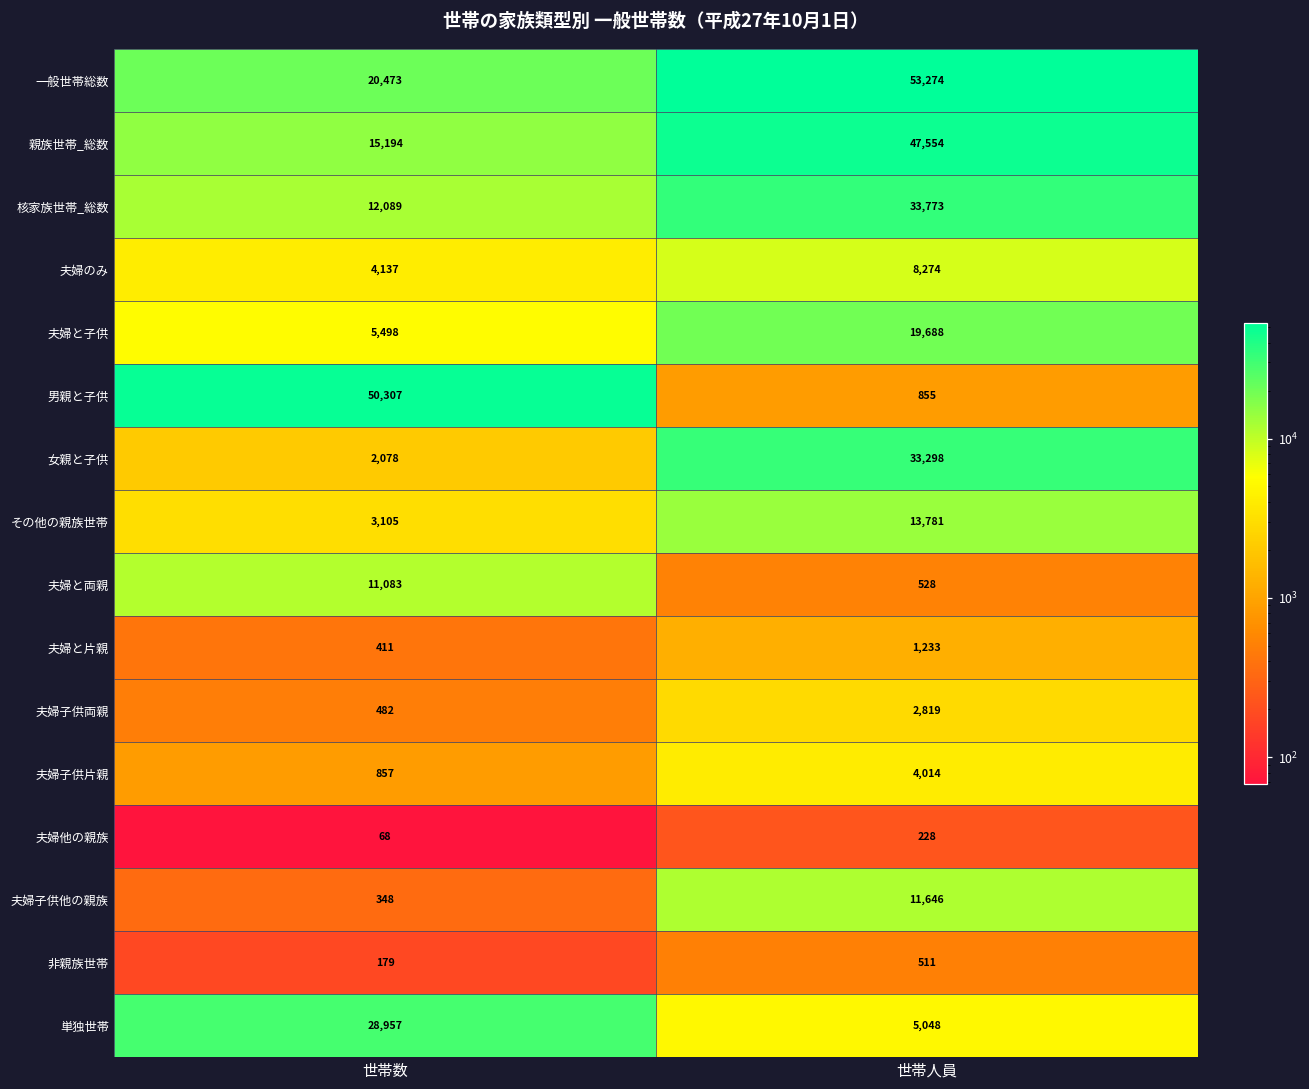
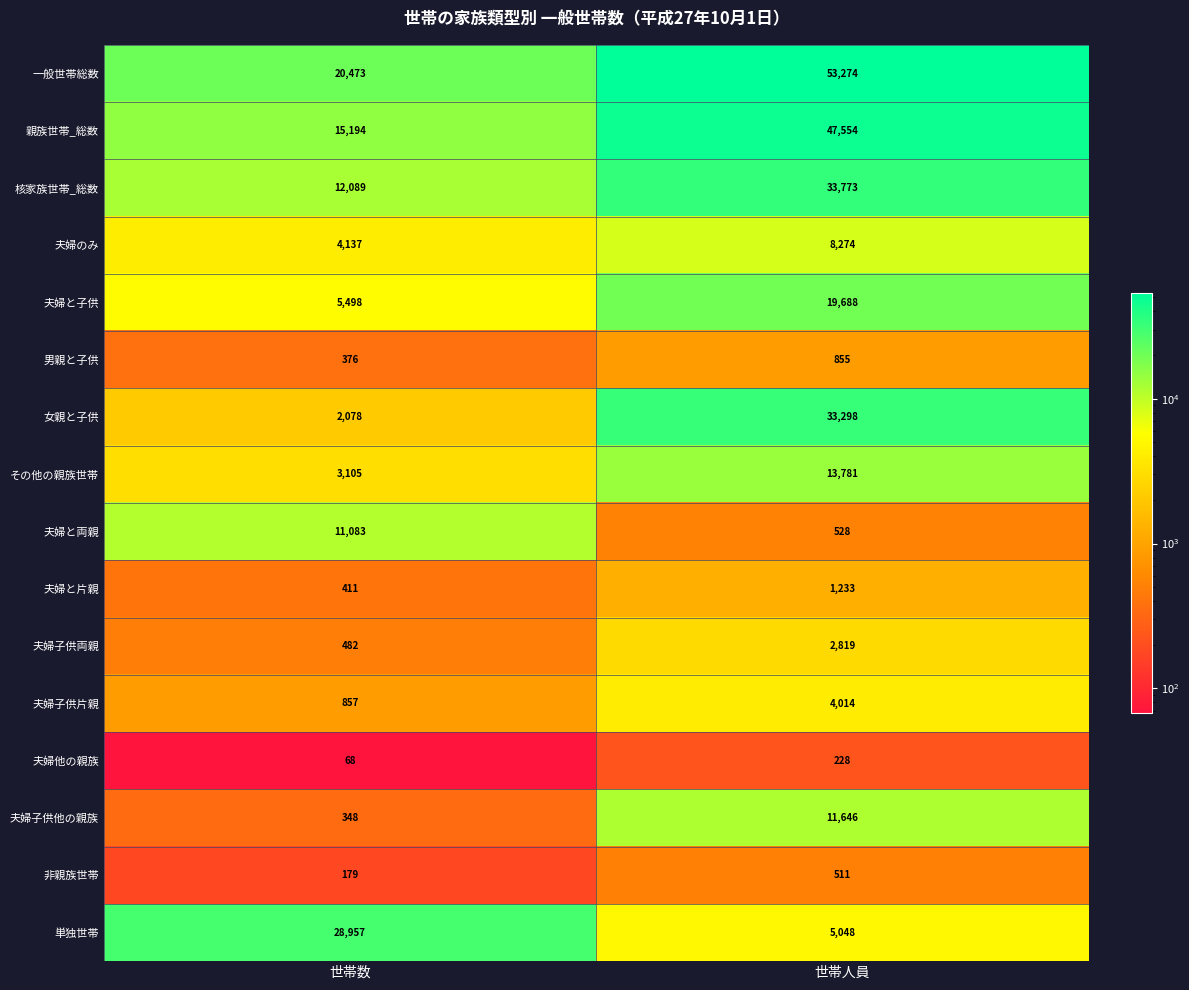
  {
    "一般世帯総数": {
      "世帯数": "20,473",
      "世帯人員": "53,274"
    },
    "親族世帯_総数": {
      "世帯数": "15,194",
      "世帯人員": "47,554"
    },
    "核家族世帯_総数": {
      "世帯数": "12,089",
      "世帯人員": "33,773"
    },
    "夫婦のみ": {
      "世帯数": "4,137",
      "世帯人員": "8,274"
    },
    "夫婦と子供": {
      "世帯数": "5,498",
      "世帯人員": "19,688"
    },
    "男親と子供": {
-     "世帯数": "50,307",
+     "世帯数": "376",
      "世帯人員": "855"
    },
    "女親と子供": {
      "世帯数": "2,078",
      "世帯人員": "33,298"
    },
    "その他の親族世帯": {
      "世帯数": "3,105",
      "世帯人員": "13,781"
    },
    "夫婦と両親": {
      "世帯数": "11,083",
      "世帯人員": "528"
    },
    "夫婦と片親": {
      "世帯数": "411",
      "世帯人員": "1,233"
    },
    "夫婦子供両親": {
      "世帯数": "482",
      "世帯人員": "2,819"
    },
    "夫婦子供片親": {
      "世帯数": "857",
      "世帯人員": "4,014"
    },
    "夫婦他の親族": {
      "世帯数": "68",
      "世帯人員": "228"
    },
    "夫婦子供他の親族": {
      "世帯数": "348",
      "世帯人員": "11,646"
    },
    "非親族世帯": {
      "世帯数": "179",
      "世帯人員": "511"
    },
    "単独世帯": {
      "世帯数": "28,957",
      "世帯人員": "5,048"
    }
  }
